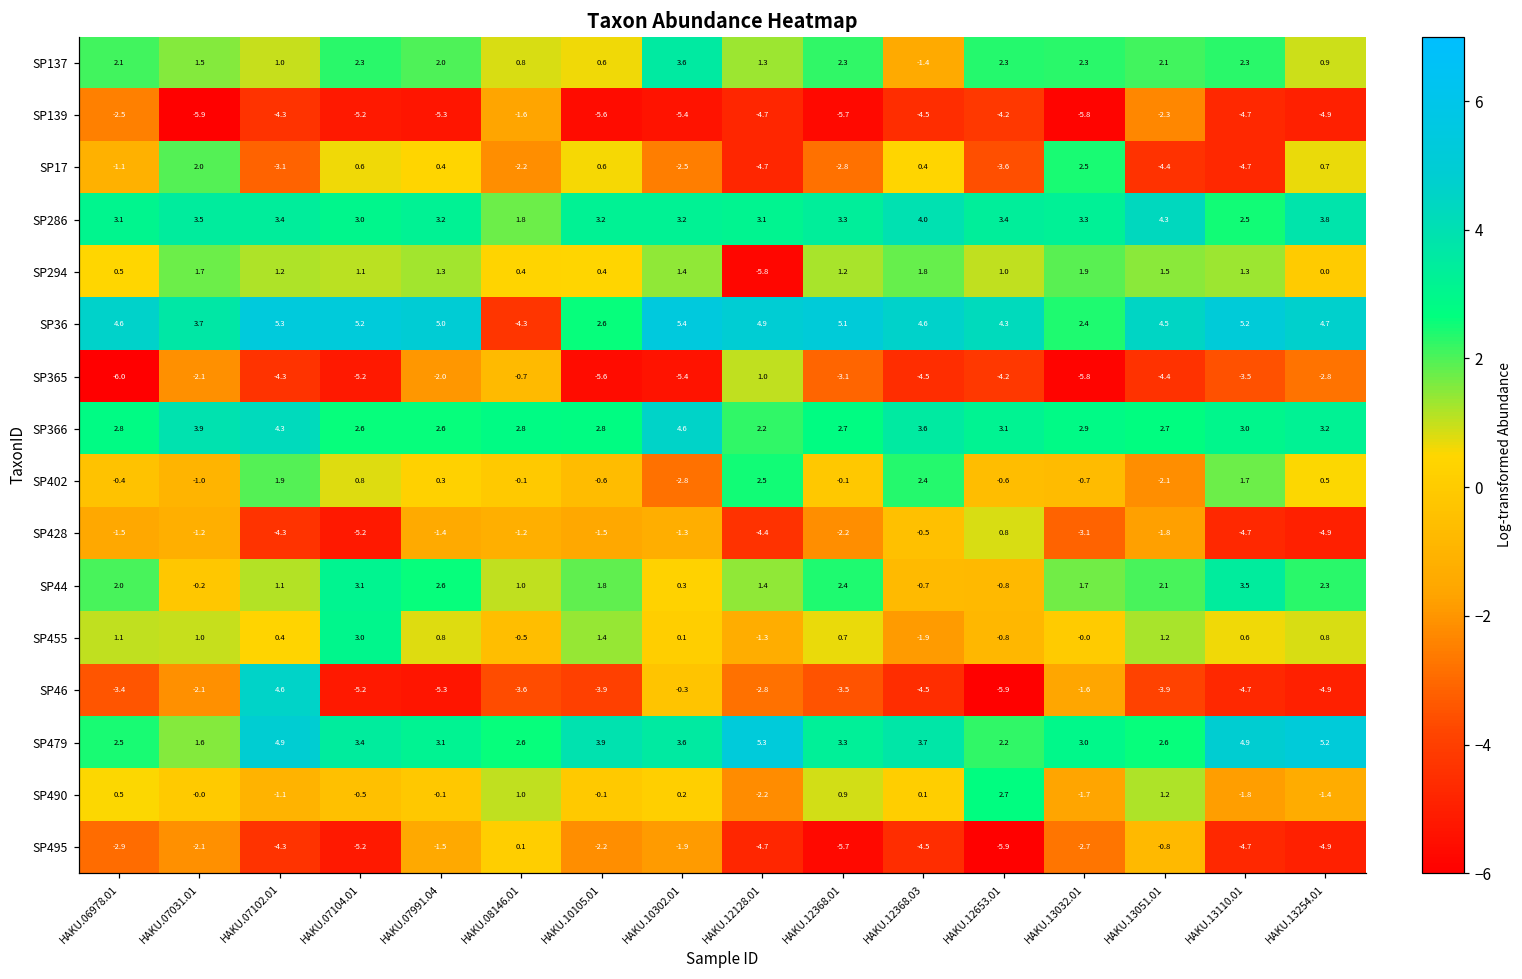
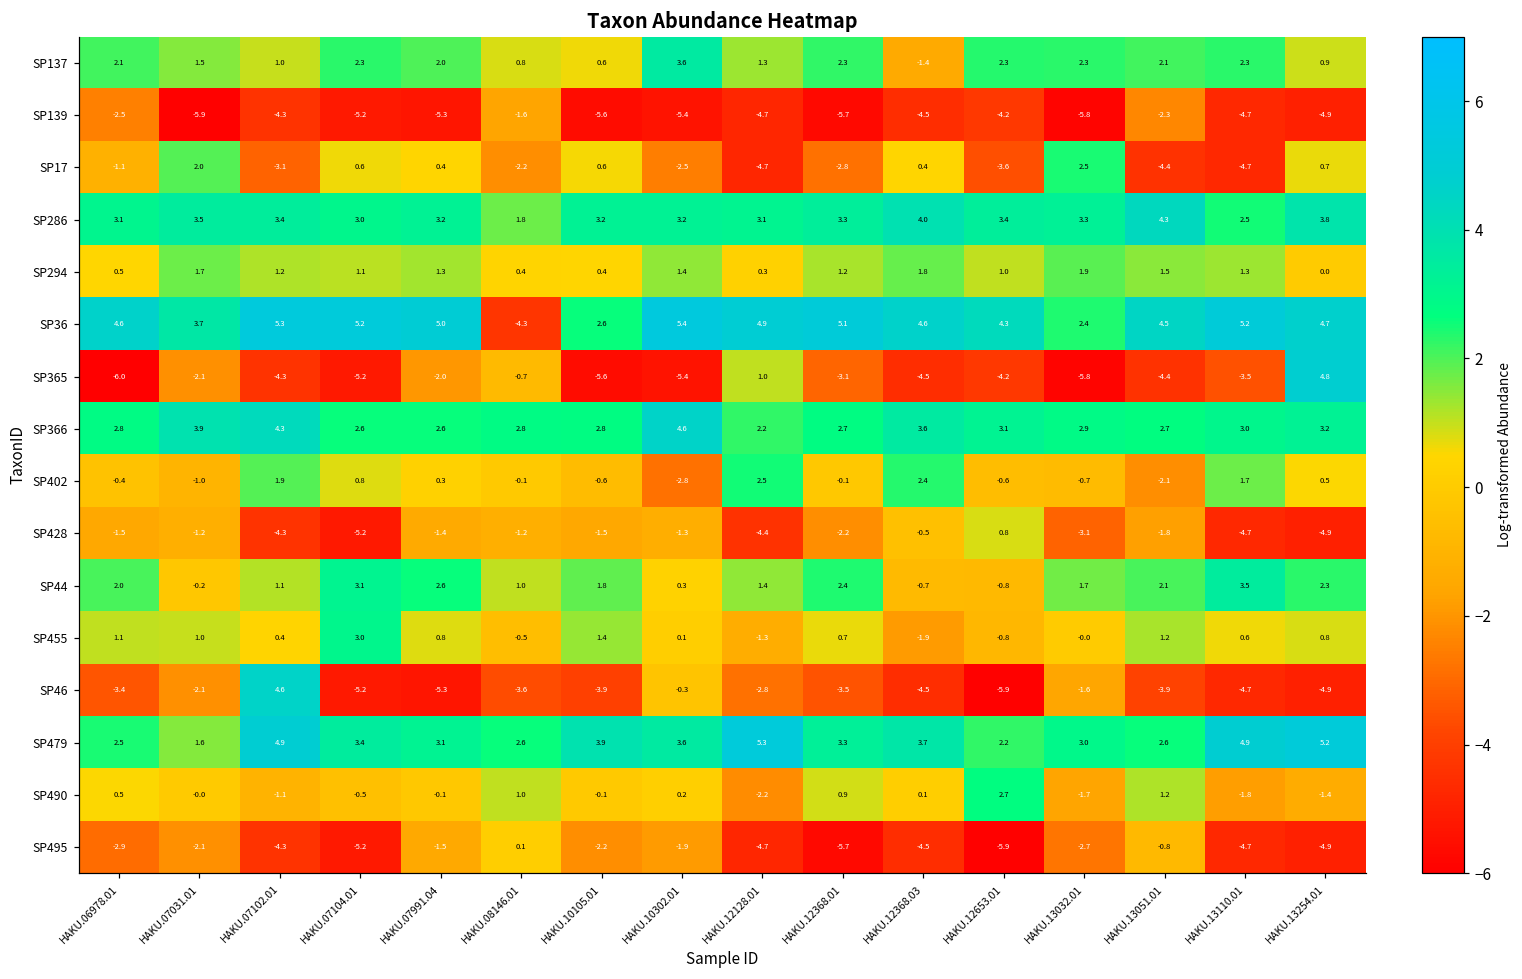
  {
    "SP294": {
      "HAKU.06978.01": 0.5,
      "HAKU.07031.01": 1.7,
      "HAKU.07102.01": 1.2,
      "HAKU.07104.01": 1.1,
      "HAKU.07991.04": 1.3,
      "HAKU.08146.01": 0.4,
      "HAKU.10105.01": 0.4,
      "HAKU.10302.01": 1.4,
-     "HAKU.12128.01": -5.8,
+     "HAKU.12128.01": 0.3,
      "HAKU.12368.01": 1.2,
      "HAKU.12368.03": 1.8,
      "HAKU.12653.01": 1.0,
      "HAKU.13032.01": 1.9,
      "HAKU.13051.01": 1.5,
      "HAKU.13110.01": 1.3,
      "HAKU.13254.01": 0.0
    },
    "SP365": {
      "HAKU.06978.01": -6.0,
      "HAKU.07031.01": -2.1,
      "HAKU.07102.01": -4.3,
      "HAKU.07104.01": -5.2,
      "HAKU.07991.04": -2.0,
      "HAKU.08146.01": -0.7,
      "HAKU.10105.01": -5.6,
      "HAKU.10302.01": -5.4,
      "HAKU.12128.01": 1.0,
      "HAKU.12368.01": -3.1,
      "HAKU.12368.03": -4.5,
      "HAKU.12653.01": -4.2,
      "HAKU.13032.01": -5.8,
      "HAKU.13051.01": -4.4,
      "HAKU.13110.01": -3.5,
-     "HAKU.13254.01": -2.8
+     "HAKU.13254.01": 4.8
    }
  }
